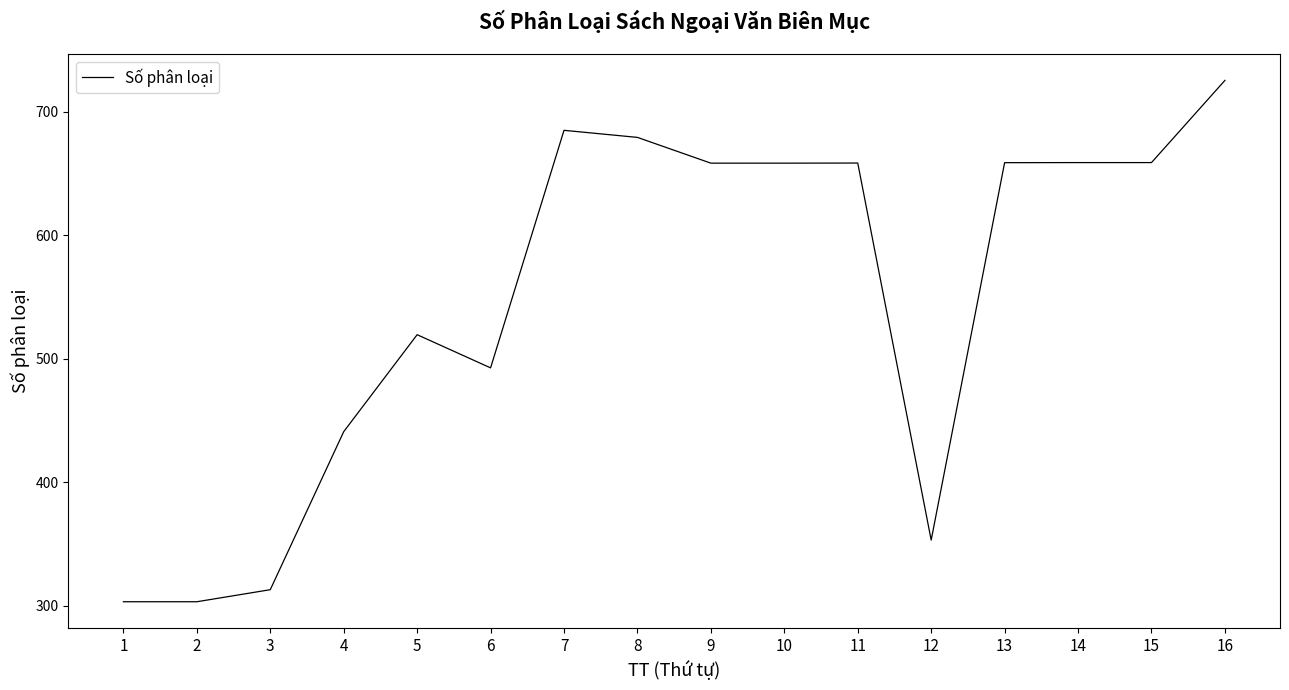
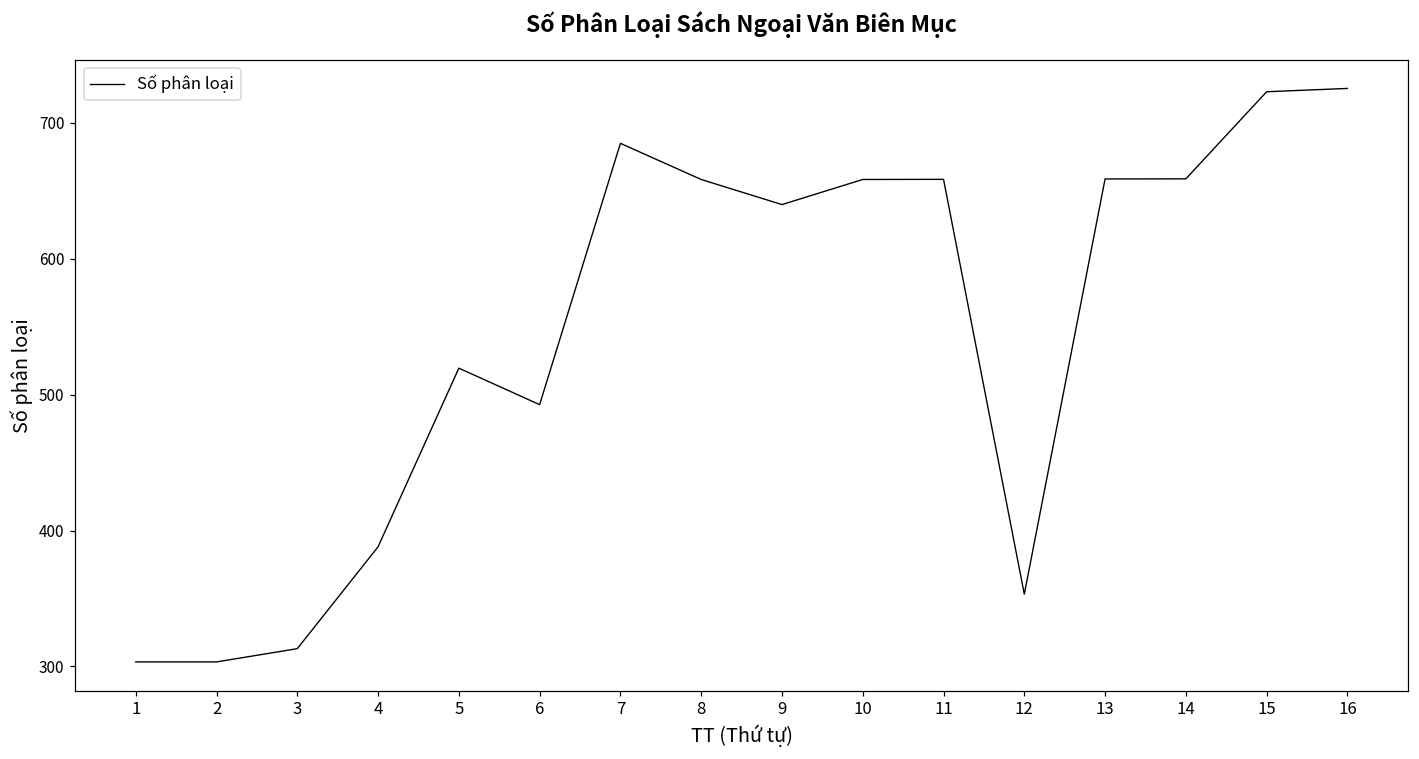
  {
    "1": 303,
    "2": 303,
    "3": 313,
-   "4": 441,
+   "4": 388,
    "5": 520,
    "6": 493,
    "7": 685,
-   "8": 679,
-   "9": 658,
+   "8": 658,
+   "9": 640,
    "10": 658,
    "11": 659,
    "12": 353,
    "13": 659,
    "14": 659,
-   "15": 659,
+   "15": 723,
    "16": 725
  }
